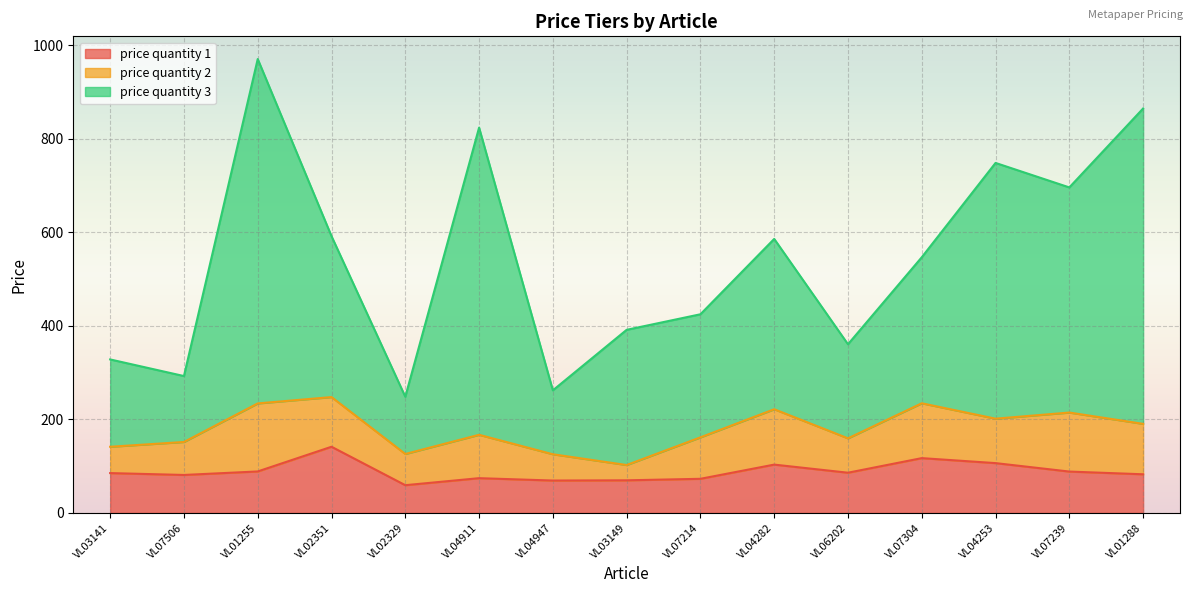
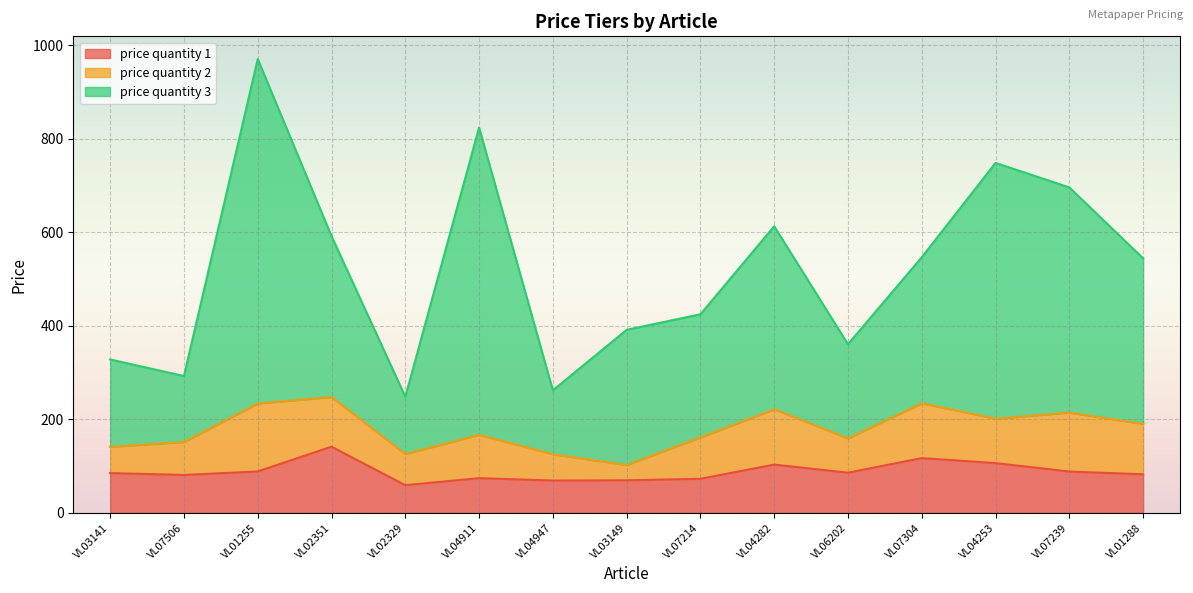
  {
    "price quantity 1": {
      "VL03141": 90,
      "VL07506": 80,
      "VL01255": 90,
      "VL02351": 140,
      "VL02329": 60,
      "VL04911": 70,
      "VL04947": 70,
      "VL03149": 70,
      "VL07214": 70,
      "VL04282": 100,
      "VL06202": 90,
      "VL07304": 120,
      "VL04253": 110,
      "VL07239": 90,
      "VL01288": 80
    },
    "price quantity 2": {
      "VL03141": 60,
      "VL07506": 70,
      "VL01255": 150,
      "VL02351": 110,
      "VL02329": 70,
      "VL04911": 90,
      "VL04947": 60,
      "VL03149": 30,
      "VL07214": 90,
      "VL04282": 120,
      "VL06202": 70,
      "VL07304": 120,
      "VL04253": 100,
      "VL07239": 130,
      "VL01288": 110
    },
    "price quantity 3": {
      "VL03141": 190,
      "VL07506": 140,
      "VL01255": 740,
      "VL02351": 340,
      "VL02329": 120,
      "VL04911": 660,
      "VL04947": 140,
      "VL03149": 290,
      "VL07214": 260,
-     "VL04282": 360,
+     "VL04282": 390,
      "VL06202": 200,
      "VL07304": 310,
      "VL04253": 550,
      "VL07239": 480,
-     "VL01288": 670
+     "VL01288": 350
    }
  }
